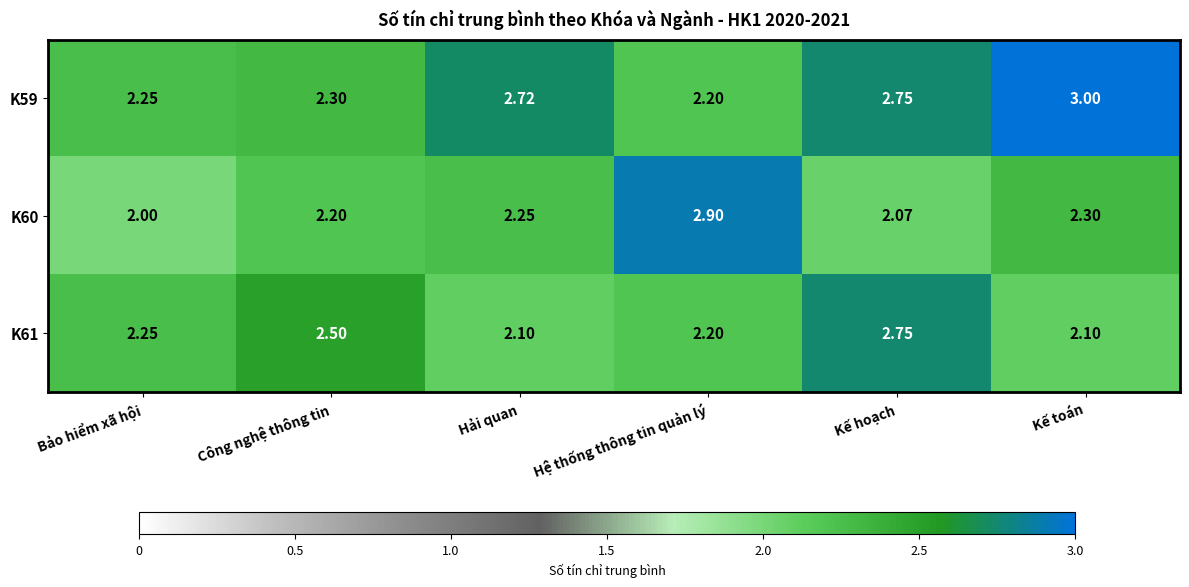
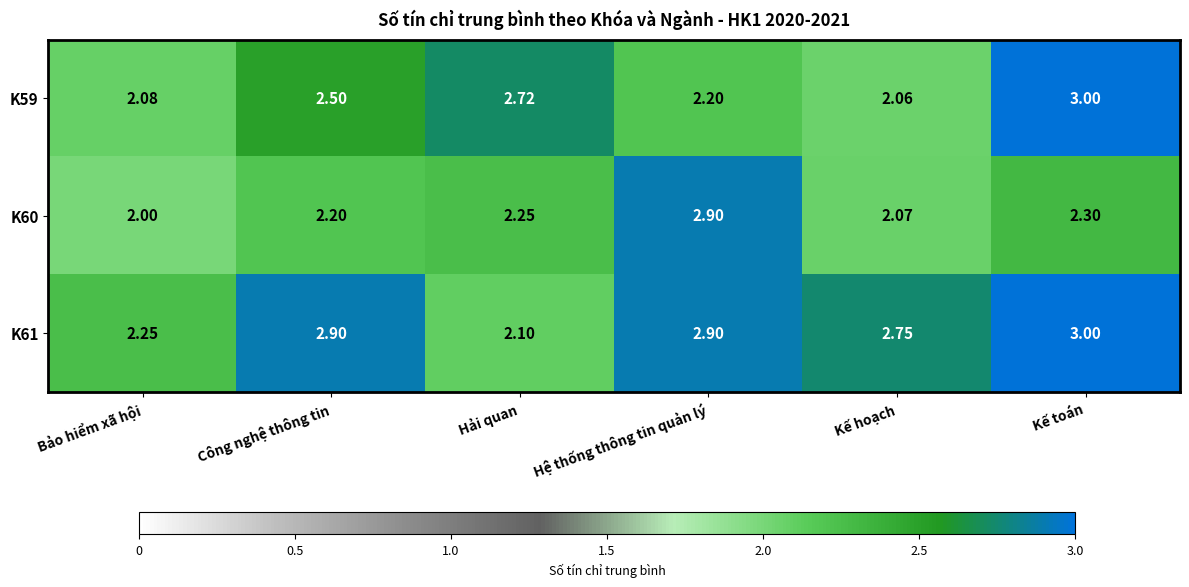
  {
    "K59": {
-     "Bảo hiểm xã hội": 2.25,
-     "Công nghệ thông tin": 2.30,
+     "Bảo hiểm xã hội": 2.08,
+     "Công nghệ thông tin": 2.50,
      "Hải quan": 2.72,
      "Hệ thống thông tin quản lý": 2.20,
-     "Kế hoạch": 2.75,
+     "Kế hoạch": 2.06,
      "Kế toán": 3.00
    },
    "K60": {
      "Bảo hiểm xã hội": 2.00,
      "Công nghệ thông tin": 2.20,
      "Hải quan": 2.25,
      "Hệ thống thông tin quản lý": 2.90,
      "Kế hoạch": 2.07,
      "Kế toán": 2.30
    },
    "K61": {
      "Bảo hiểm xã hội": 2.25,
-     "Công nghệ thông tin": 2.50,
+     "Công nghệ thông tin": 2.90,
      "Hải quan": 2.10,
-     "Hệ thống thông tin quản lý": 2.20,
+     "Hệ thống thông tin quản lý": 2.90,
      "Kế hoạch": 2.75,
-     "Kế toán": 2.10
+     "Kế toán": 3.00
    }
  }
